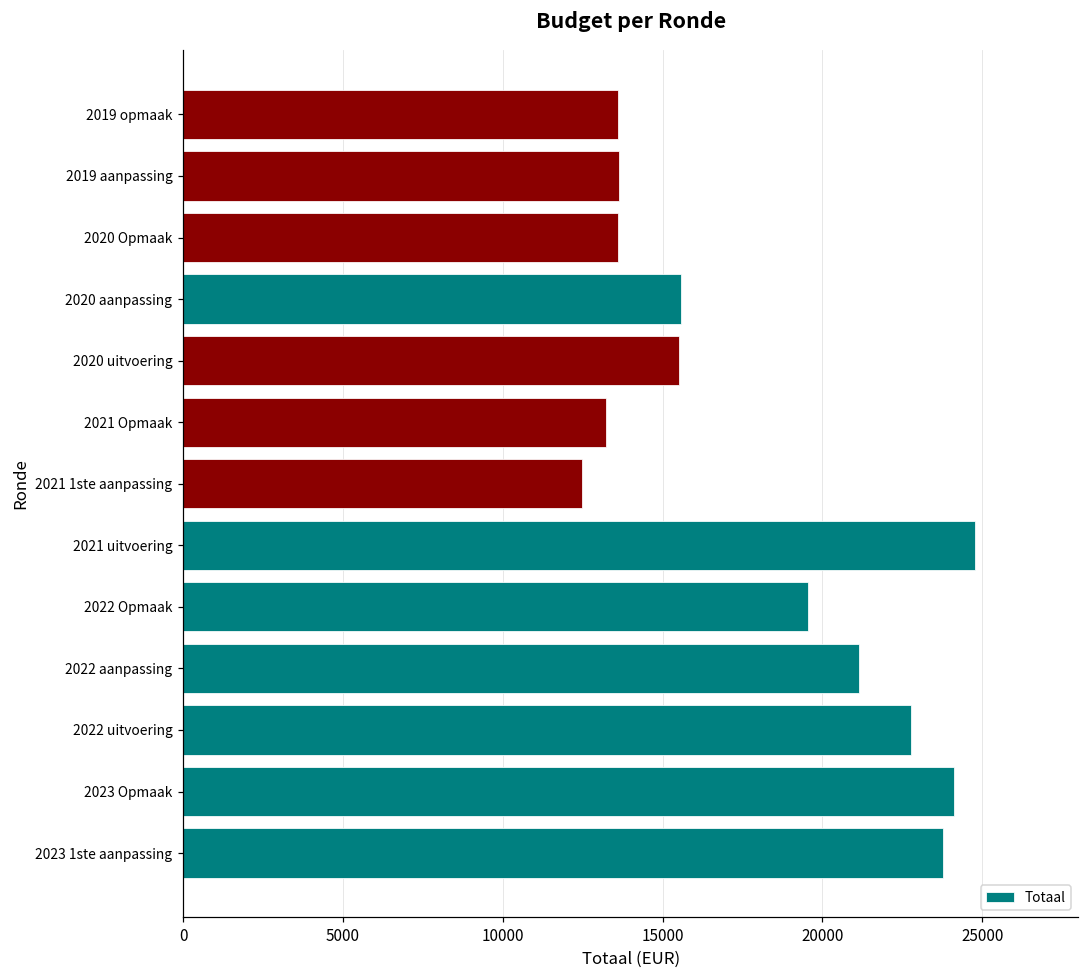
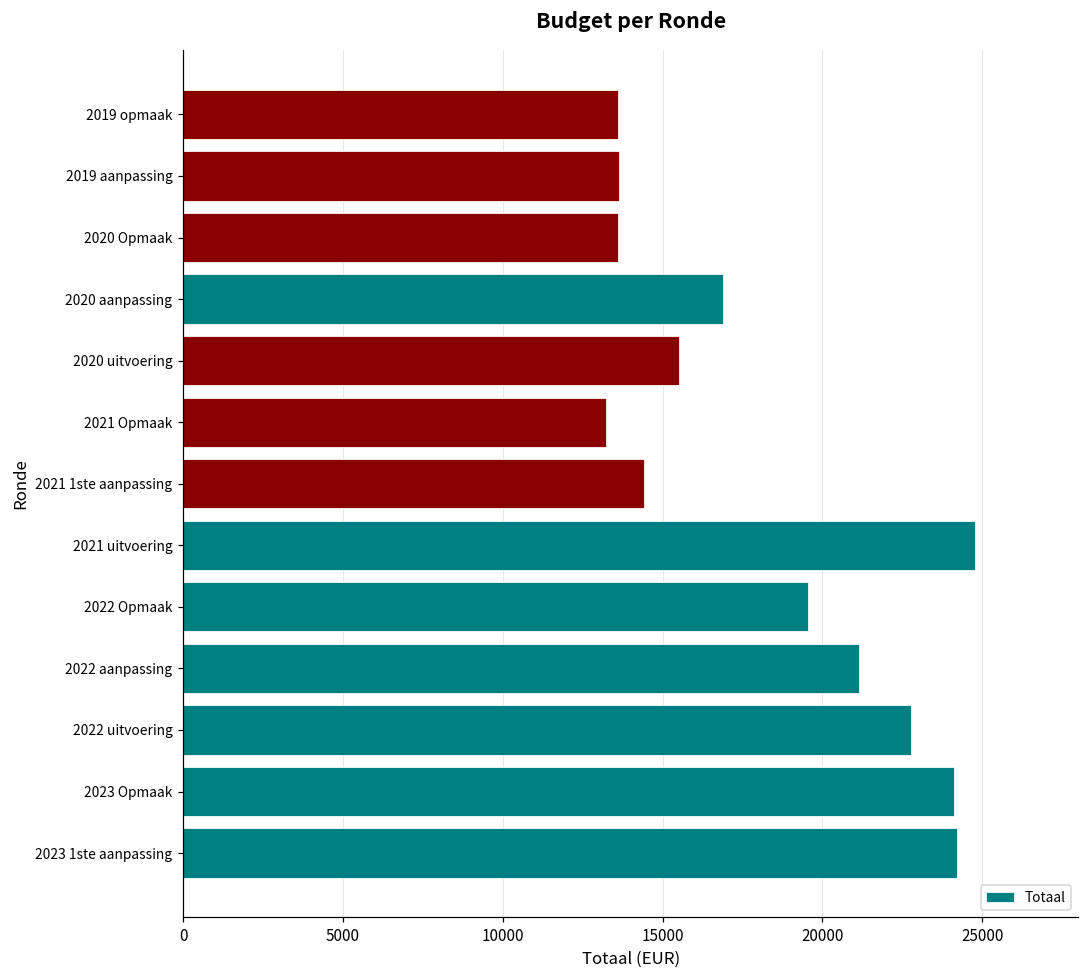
  {
    "2019 opmaak": 13600,
    "2019 aanpassing": 13600,
    "2020 Opmaak": 13600,
-   "2020 aanpassing": 15600,
+   "2020 aanpassing": 16900,
    "2020 uitvoering": 15500,
    "2021 Opmaak": 13200,
-   "2021 1ste aanpassing": 12500,
+   "2021 1ste aanpassing": 14400,
    "2021 uitvoering": 24800,
    "2022 Opmaak": 19600,
    "2022 aanpassing": 21100,
    "2022 uitvoering": 22800,
    "2023 Opmaak": 24100,
-   "2023 1ste aanpassing": 23800
+   "2023 1ste aanpassing": 24200
  }
